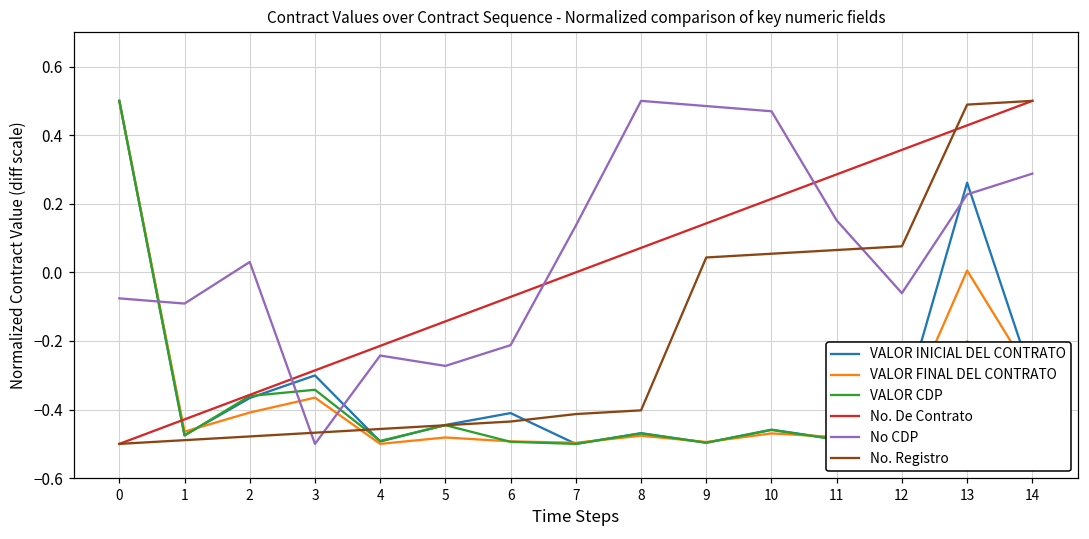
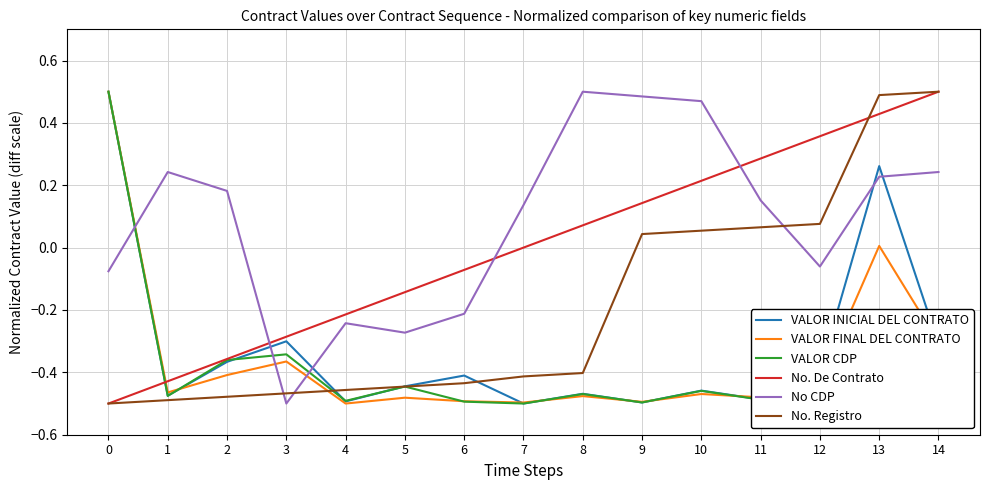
  {
    "VALOR INICIAL DEL CONTRATO": {
      "3": -0.30,
      "6": -0.41,
      "13": 0.26
    },
    "VALOR FINAL DEL CONTRATO": {
      "1": -0.46,
      "2": -0.41,
      "3": -0.37,
      "5": -0.48,
      "10": -0.47,
      "13": 0.01
    },
    "VALOR CDP": {
      "3": -0.34
    },
    "No. De Contrato": {
      "1": -0.43,
      "3": -0.29,
      "4": -0.21,
      "5": -0.14,
      "6": -0.07,
      "7": 0.00,
      "8": 0.07,
      "9": 0.14,
      "10": 0.21,
      "11": 0.29,
      "12": 0.36,
      "13": 0.43
    },
    "No CDP": {
      "0": -0.08,
-     "1": -0.09,
-     "2": 0.03,
+     "1": 0.24,
+     "2": 0.18,
      "3": -0.50,
      "4": -0.24,
      "5": -0.27,
      "6": -0.21,
      "7": 0.14,
      "8": 0.50,
      "9": 0.48,
      "10": 0.47,
      "11": 0.15,
      "12": -0.06,
      "13": 0.23,
-     "14": 0.29
+     "14": 0.24
    },
    "No. Registro": {
      "1": -0.49,
      "2": -0.48,
      "3": -0.47,
      "4": -0.46,
      "6": -0.43,
      "7": -0.41,
      "8": -0.40,
      "9": 0.04,
      "10": 0.05,
      "11": 0.07,
      "12": 0.08,
      "13": 0.49
    }
  }
